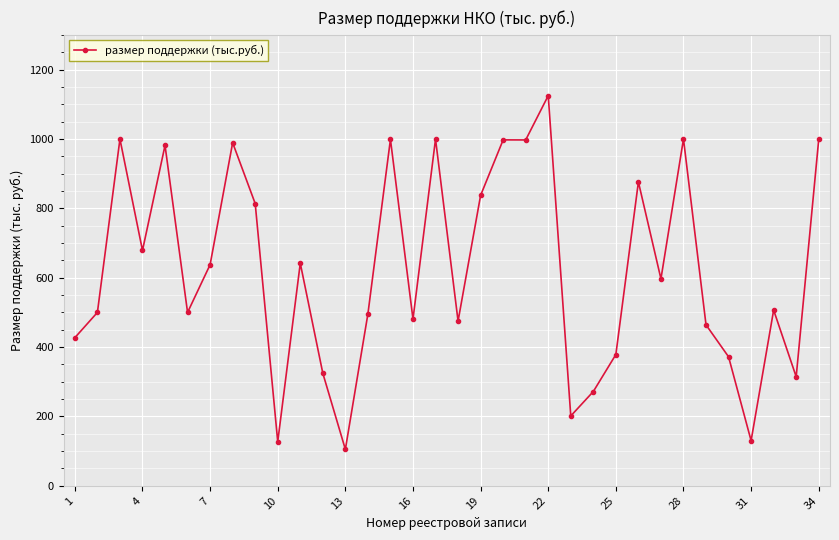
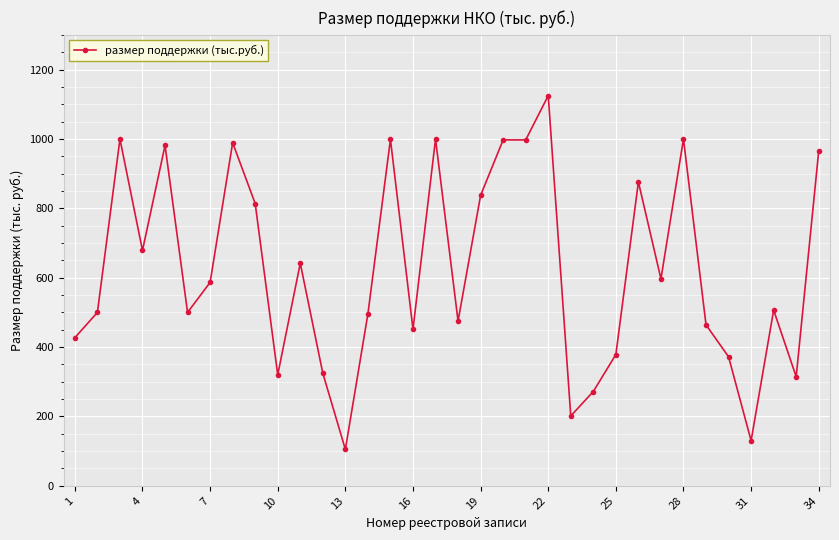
  {
    "1": 430,
    "4": 680,
-   "7": 640,
-   "10": 130,
+   "7": 590,
+   "10": 320,
    "13": 110,
-   "16": 480,
+   "16": 450,
    "19": 840,
    "22": 1120,
    "25": 380,
    "28": 1000,
    "31": 130,
-   "34": 1000
+   "34": 970
  }
